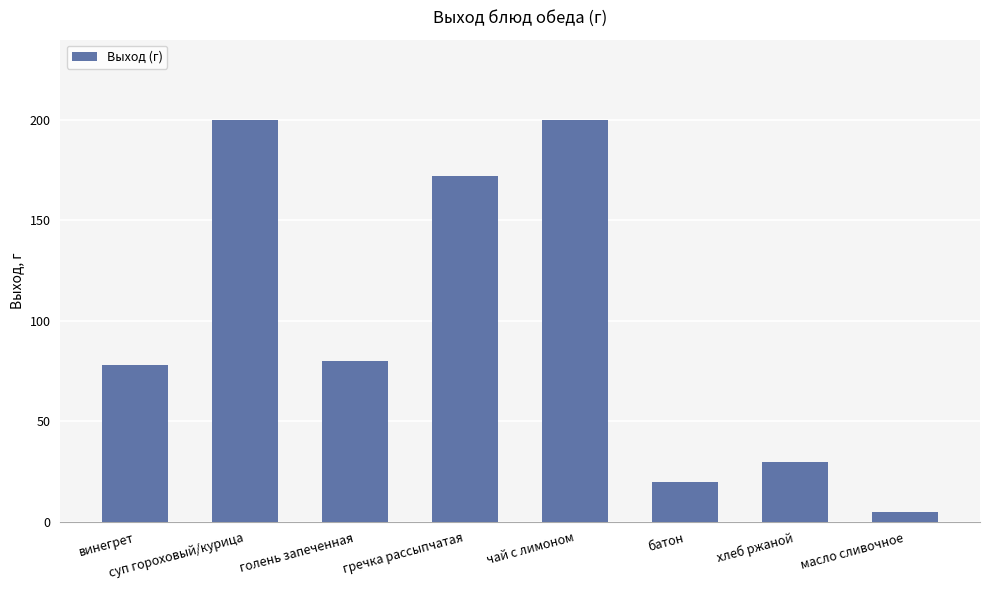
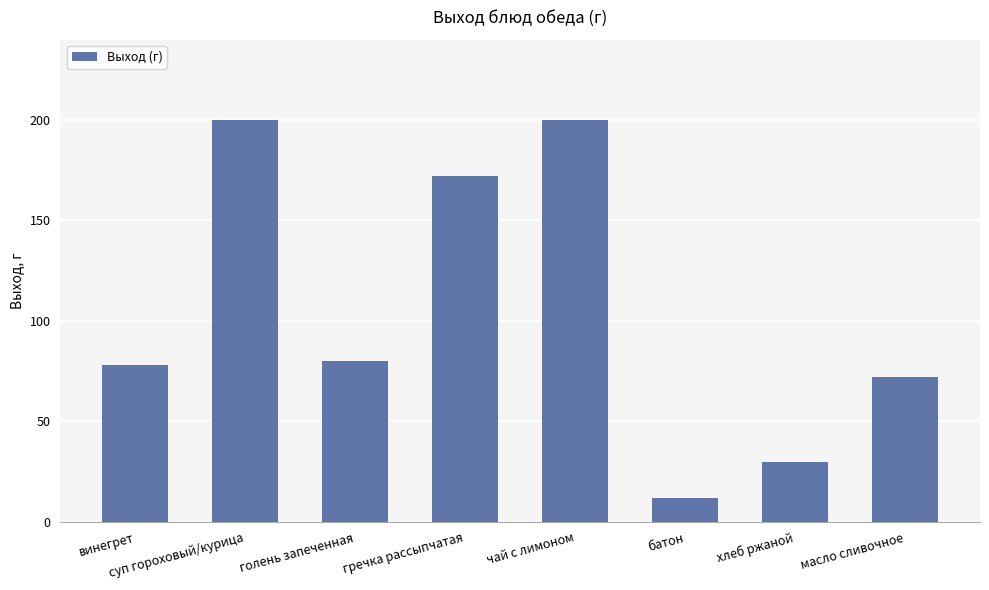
  {
    "винегрет": 78,
    "суп гороховый/курица": 200,
    "голень запеченная": 80,
    "гречка рассыпчатая": 172,
    "чай с лимоном": 200,
-   "батон": 20,
+   "батон": 12,
    "хлеб ржаной": 30,
-   "масло сливочное": 5
+   "масло сливочное": 72
  }
